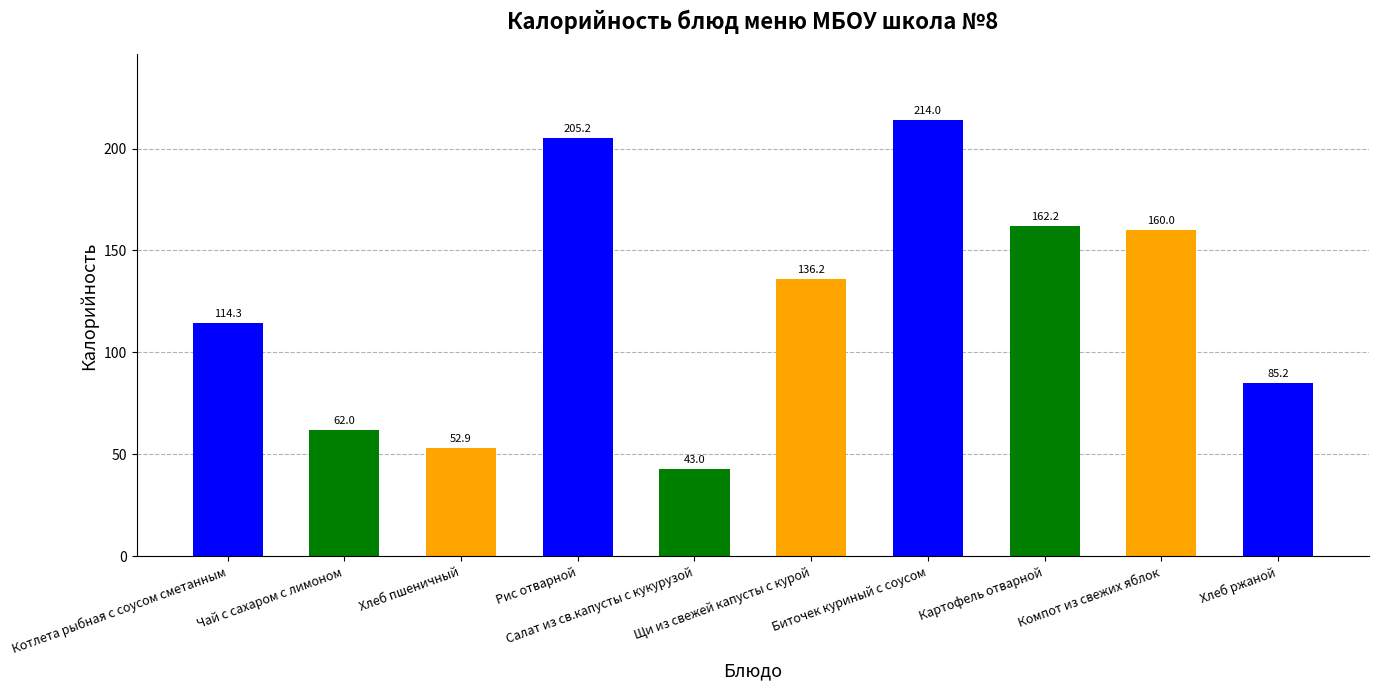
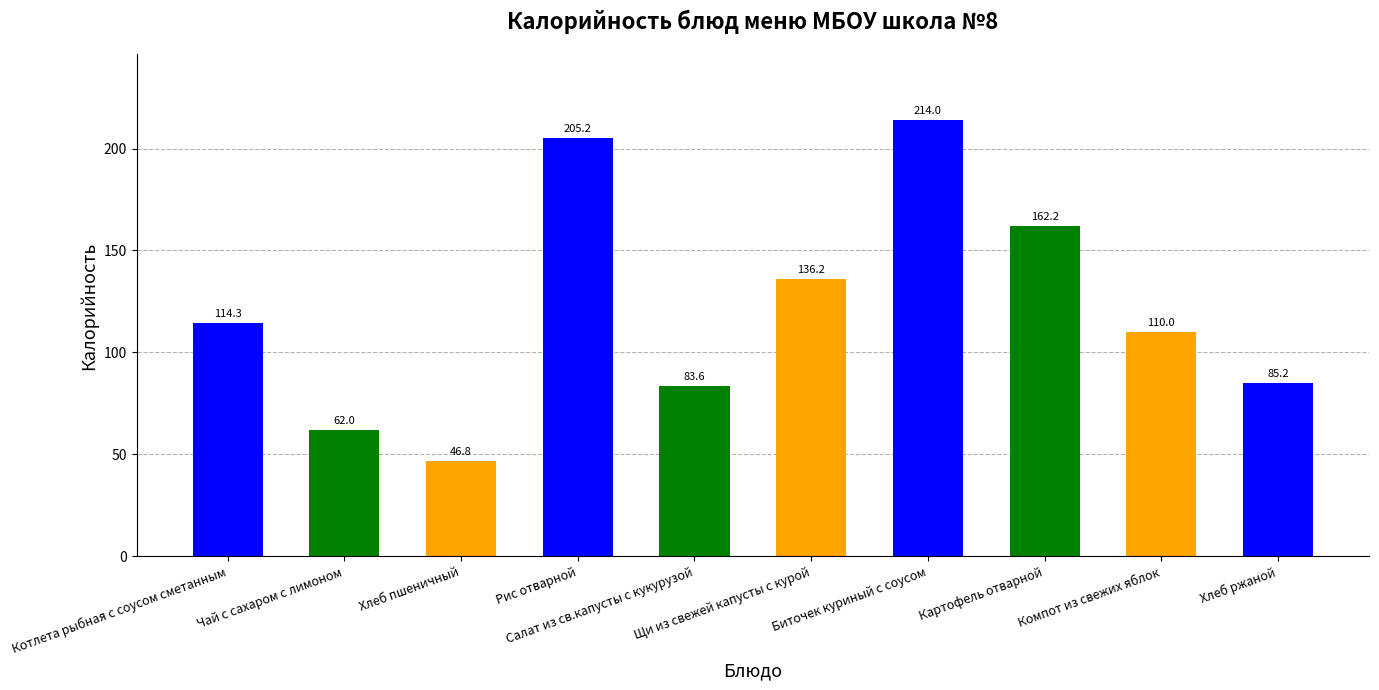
  {
    "Котлета рыбная с соусом сметанным": 114.3,
    "Чай с сахаром с лимоном": 62.0,
-   "Хлеб пшеничный": 52.9,
+   "Хлеб пшеничный": 46.8,
    "Рис отварной": 205.2,
-   "Салат из св.капусты с кукурузой": 43.0,
+   "Салат из св.капусты с кукурузой": 83.6,
    "Щи из свежей капусты с курой": 136.2,
    "Биточек куриный с соусом": 214.0,
    "Картофель отварной": 162.2,
-   "Компот из свежих яблок": 160.0,
+   "Компот из свежих яблок": 110.0,
    "Хлеб ржаной": 85.2
  }
